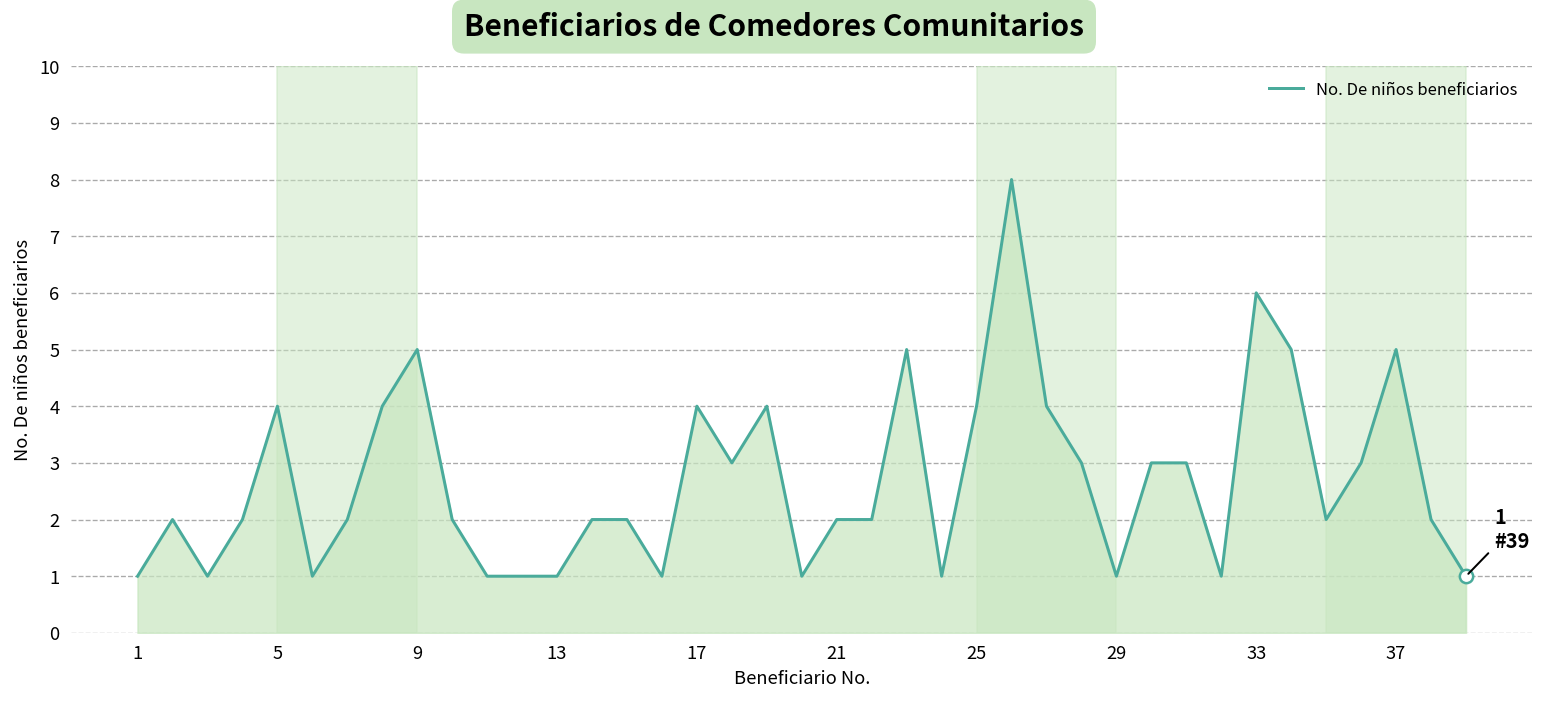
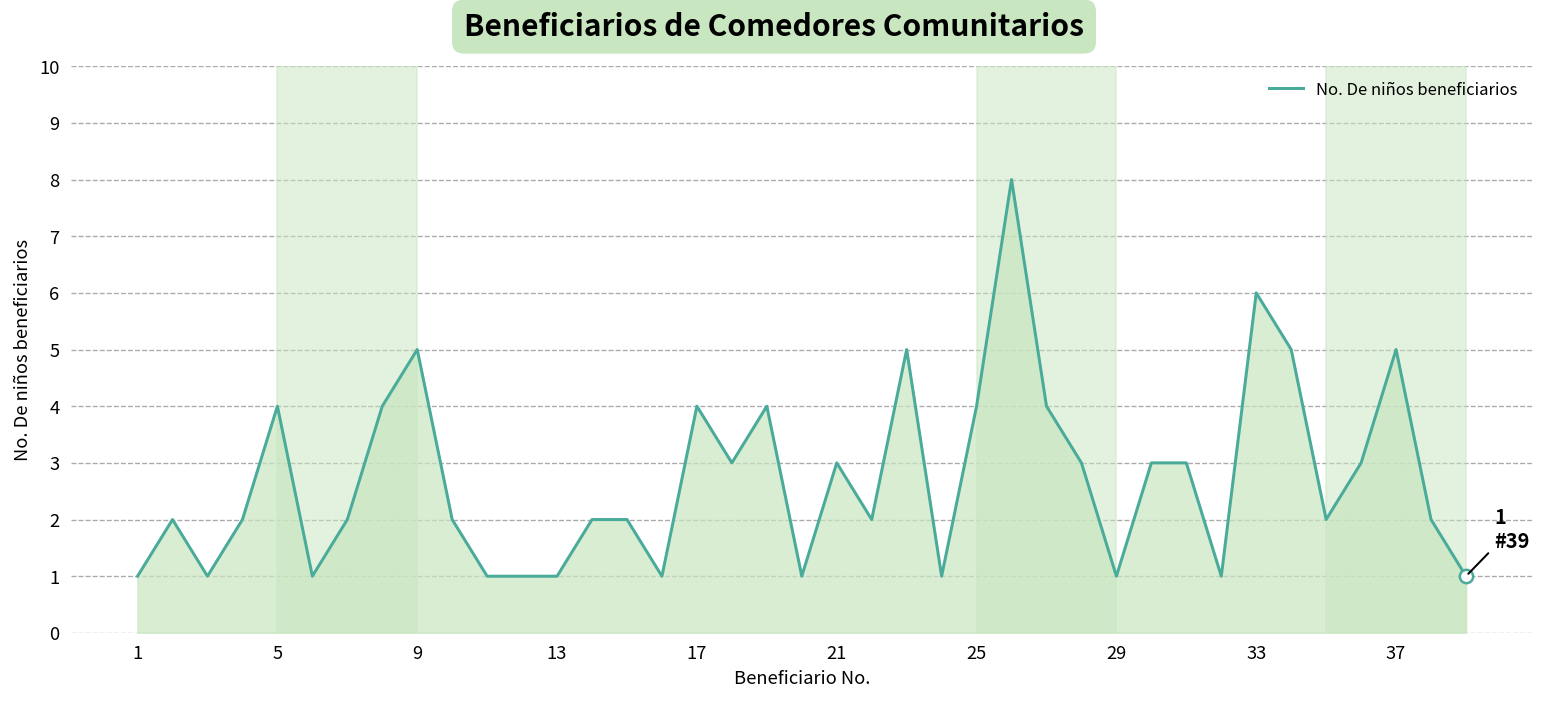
  {
    "No. De niños beneficiarios": {
      "1": 1,
      "13": 1,
      "17": 4,
-     "21": 2,
+     "21": 3,
      "33": 6
    }
  }
